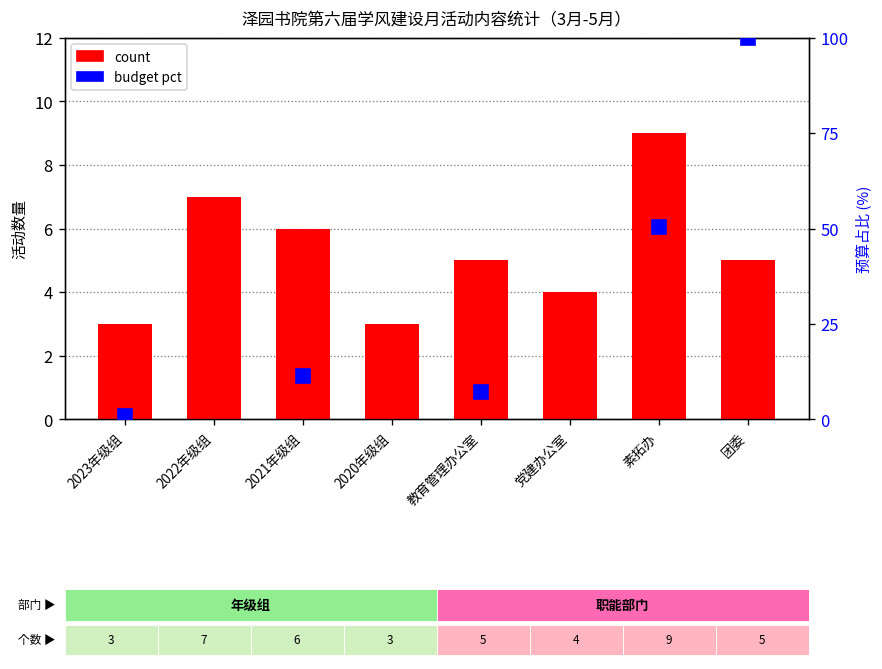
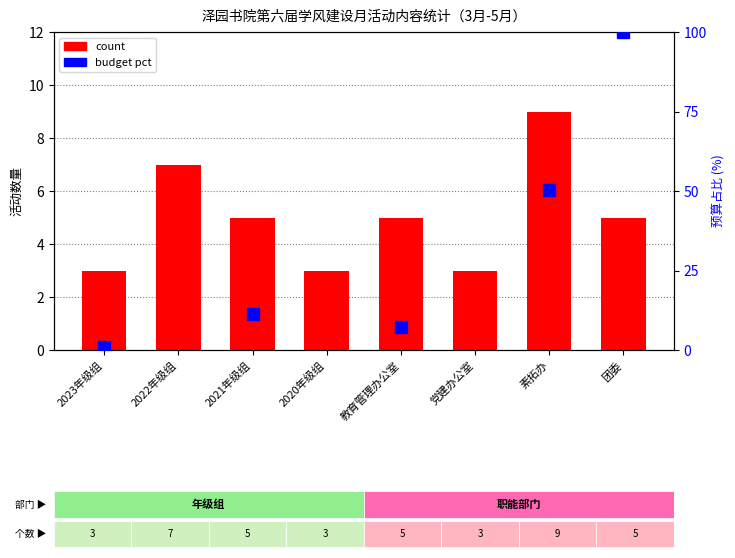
  {
    "count": {
-     "2021年级组": 6,
-     "党建办公室": 4
+     "2021年级组": 5,
+     "党建办公室": 3
    }
  }
